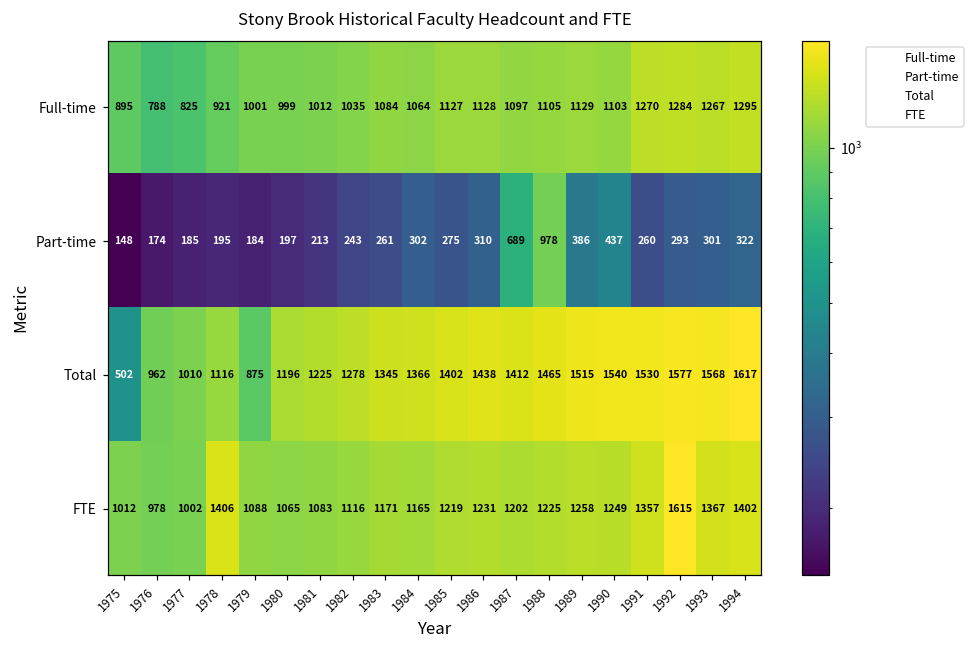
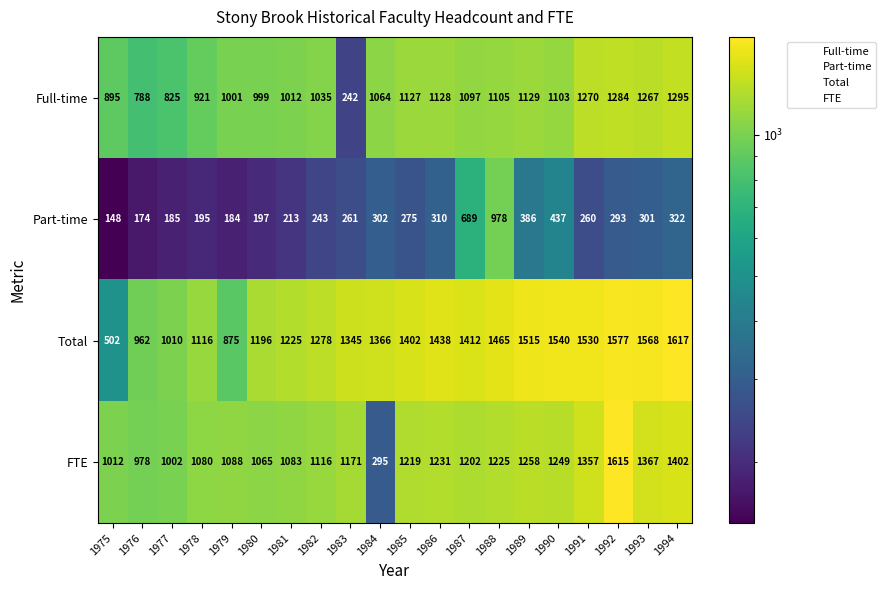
  {
    "Full-time": {
      "1975": 895,
      "1976": 788,
      "1977": 825,
      "1978": 921,
      "1979": 1001,
      "1980": 999,
      "1981": 1012,
      "1982": 1035,
-     "1983": 1084,
+     "1983": 242,
      "1984": 1064,
      "1985": 1127,
      "1986": 1128,
      "1987": 1097,
      "1988": 1105,
      "1989": 1129,
      "1990": 1103,
      "1991": 1270,
      "1992": 1284,
      "1993": 1267,
      "1994": 1295
    },
    "Part-time": {
      "1975": 148,
      "1976": 174,
      "1977": 185,
      "1978": 195,
      "1979": 184,
      "1980": 197,
      "1981": 213,
      "1982": 243,
      "1983": 261,
      "1984": 302,
      "1985": 275,
      "1986": 310,
      "1987": 689,
      "1988": 978,
      "1989": 386,
      "1990": 437,
      "1991": 260,
      "1992": 293,
      "1993": 301,
      "1994": 322
    },
    "Total": {
      "1975": 502,
      "1976": 962,
      "1977": 1010,
      "1978": 1116,
      "1979": 875,
      "1980": 1196,
      "1981": 1225,
      "1982": 1278,
      "1983": 1345,
      "1984": 1366,
      "1985": 1402,
      "1986": 1438,
      "1987": 1412,
      "1988": 1465,
      "1989": 1515,
      "1990": 1540,
      "1991": 1530,
      "1992": 1577,
      "1993": 1568,
      "1994": 1617
    },
    "FTE": {
      "1975": 1012,
      "1976": 978,
      "1977": 1002,
-     "1978": 1406,
+     "1978": 1080,
      "1979": 1088,
      "1980": 1065,
      "1981": 1083,
      "1982": 1116,
      "1983": 1171,
-     "1984": 1165,
+     "1984": 295,
      "1985": 1219,
      "1986": 1231,
      "1987": 1202,
      "1988": 1225,
      "1989": 1258,
      "1990": 1249,
      "1991": 1357,
      "1992": 1615,
      "1993": 1367,
      "1994": 1402
    }
  }
